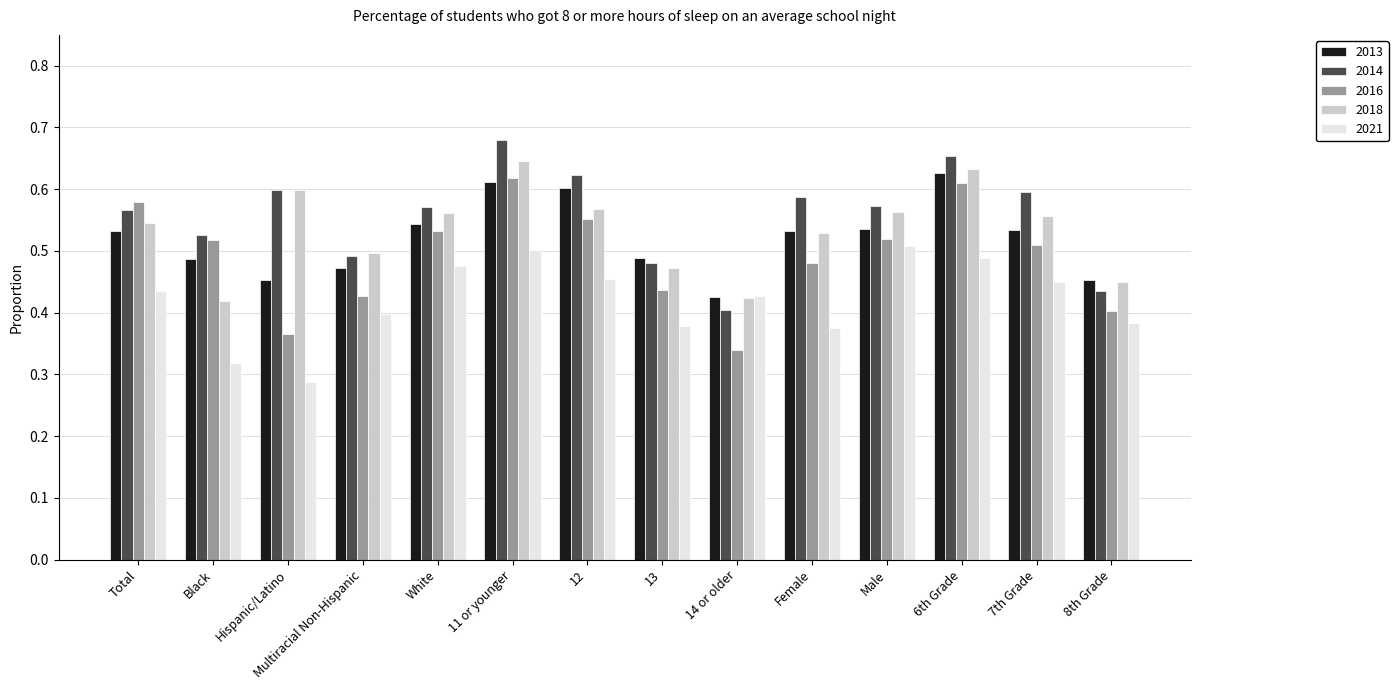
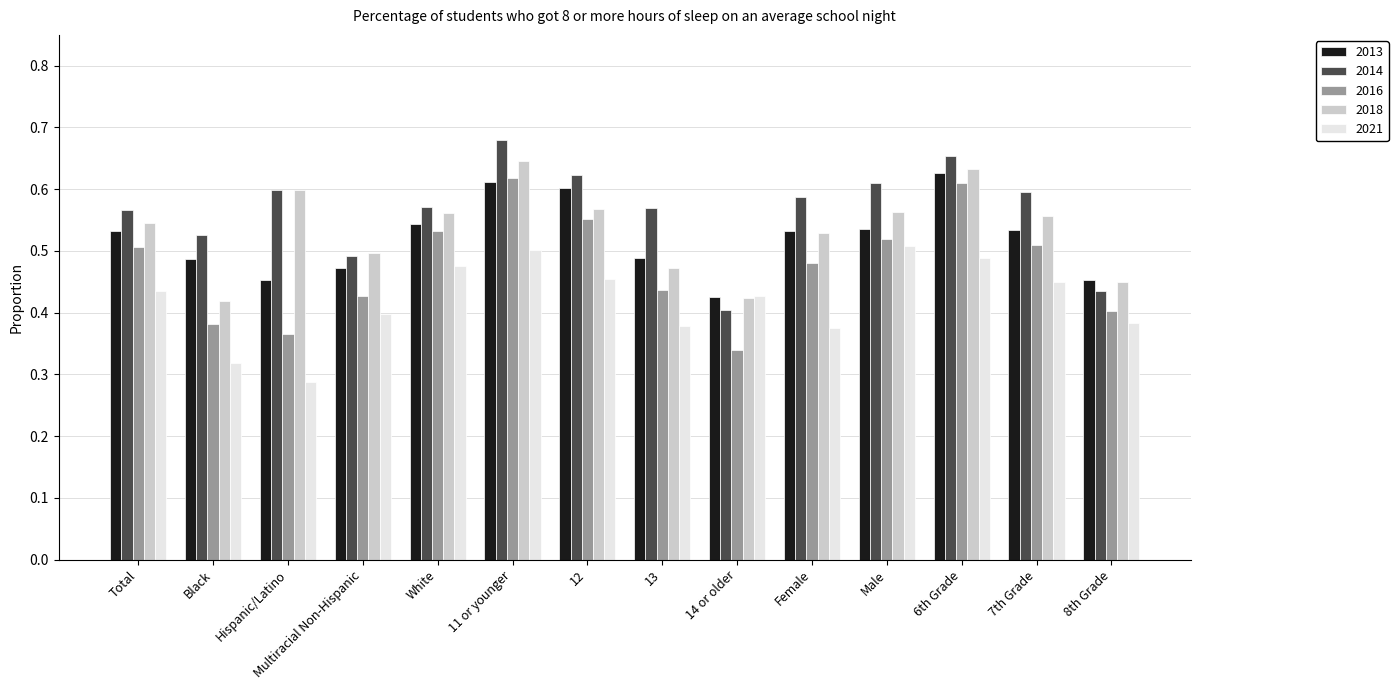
  {
    "2013": {
      "Total": 0.53,
      "Black": 0.49,
      "Hispanic/Latino": 0.45,
      "Multiracial Non-Hispanic": 0.47,
      "White": 0.54,
      "11 or younger": 0.61,
      "12": 0.60,
      "13": 0.49,
      "14 or older": 0.43,
      "Female": 0.53,
      "Male": 0.54,
      "6th Grade": 0.63,
      "7th Grade": 0.53,
      "8th Grade": 0.45
    },
    "2014": {
      "Total": 0.57,
      "Black": 0.53,
      "Hispanic/Latino": 0.60,
      "Multiracial Non-Hispanic": 0.49,
      "White": 0.57,
      "11 or younger": 0.68,
      "12": 0.62,
-     "13": 0.48,
+     "13": 0.57,
      "14 or older": 0.41,
      "Female": 0.59,
-     "Male": 0.57,
+     "Male": 0.61,
      "6th Grade": 0.65,
      "7th Grade": 0.60,
      "8th Grade": 0.44
    },
    "2016": {
-     "Total": 0.58,
-     "Black": 0.52,
+     "Total": 0.51,
+     "Black": 0.38,
      "Hispanic/Latino": 0.37,
      "Multiracial Non-Hispanic": 0.43,
      "White": 0.53,
      "11 or younger": 0.62,
      "12": 0.55,
      "13": 0.44,
      "14 or older": 0.34,
      "Female": 0.48,
      "Male": 0.52,
      "6th Grade": 0.61,
      "7th Grade": 0.51,
      "8th Grade": 0.40
    }
  }
